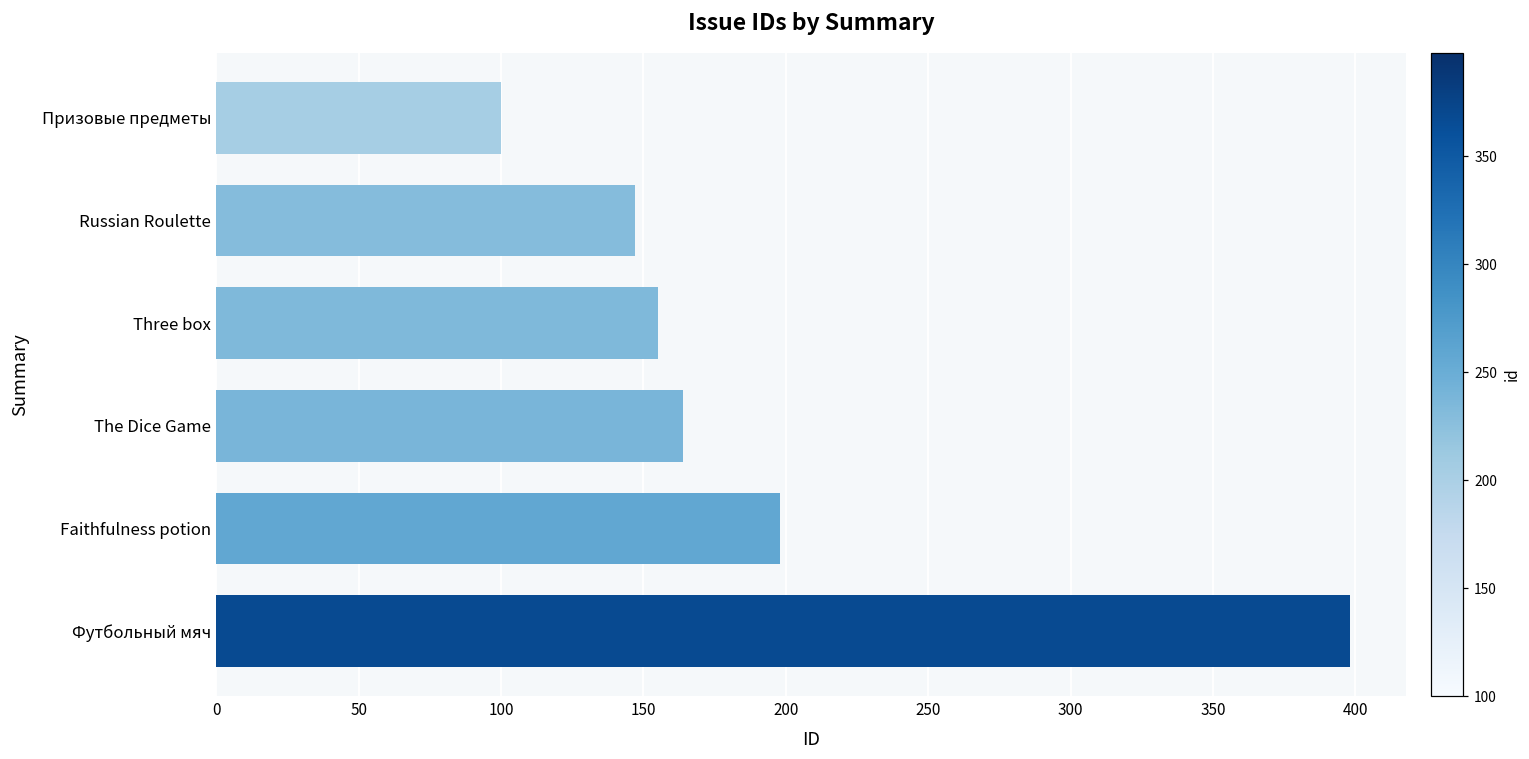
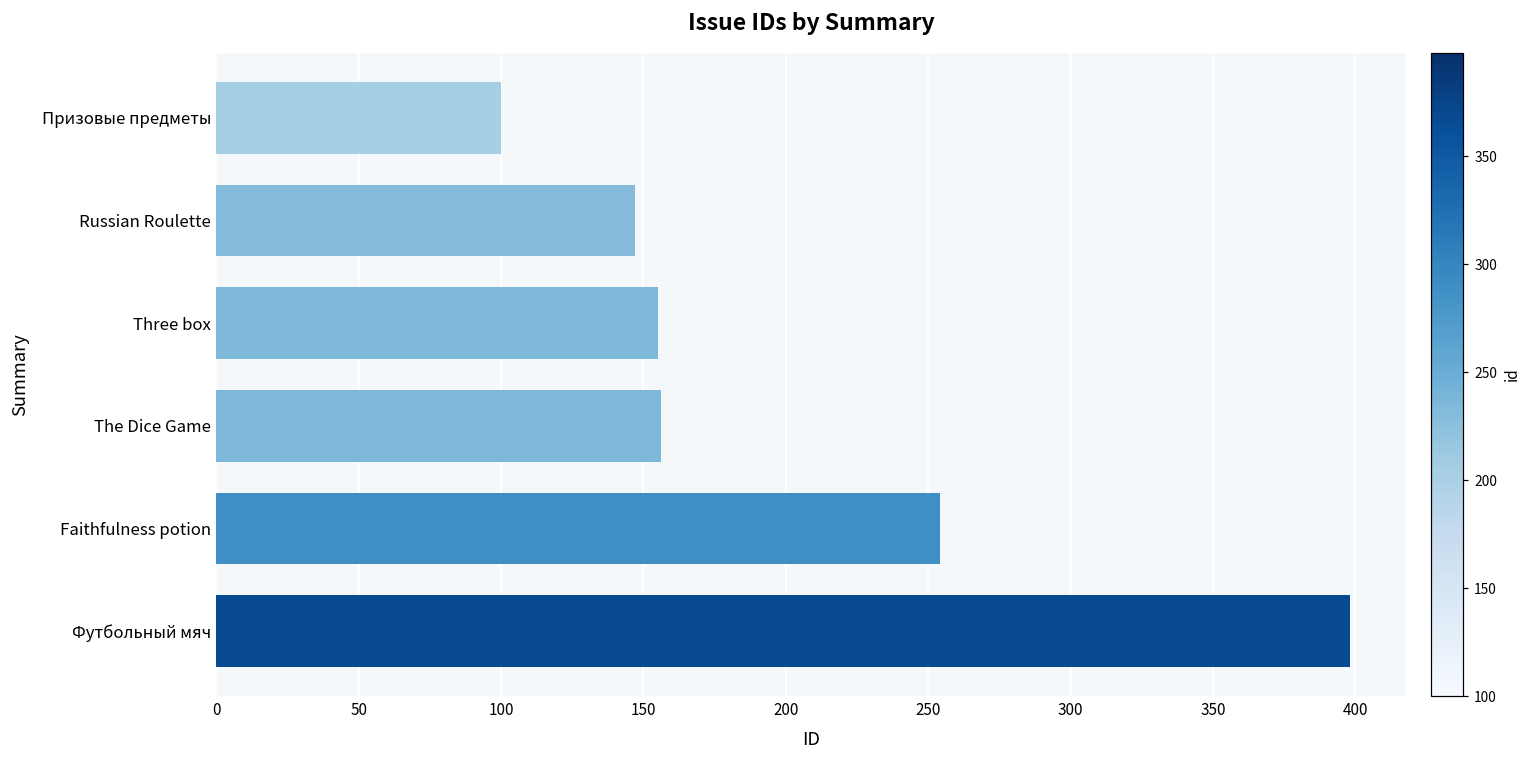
  {
    "Призовые предметы": 100,
    "Russian Roulette": 147,
    "Three box": 155,
-   "The Dice Game": 164,
-   "Faithfulness potion": 198,
+   "The Dice Game": 156,
+   "Faithfulness potion": 254,
    "Футбольный мяч": 398
  }
